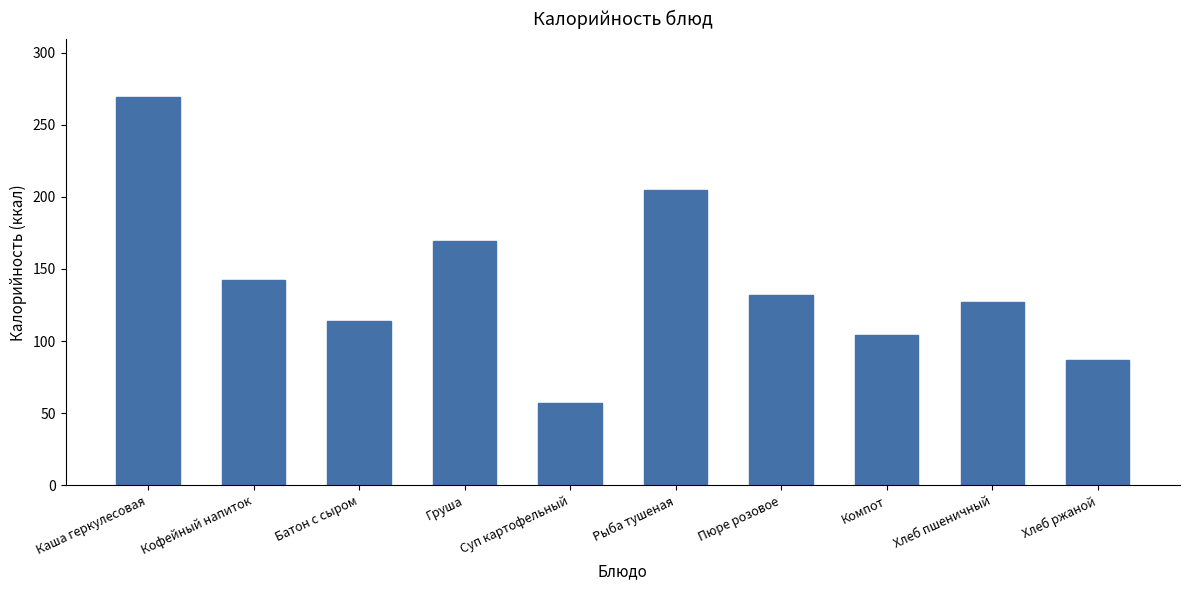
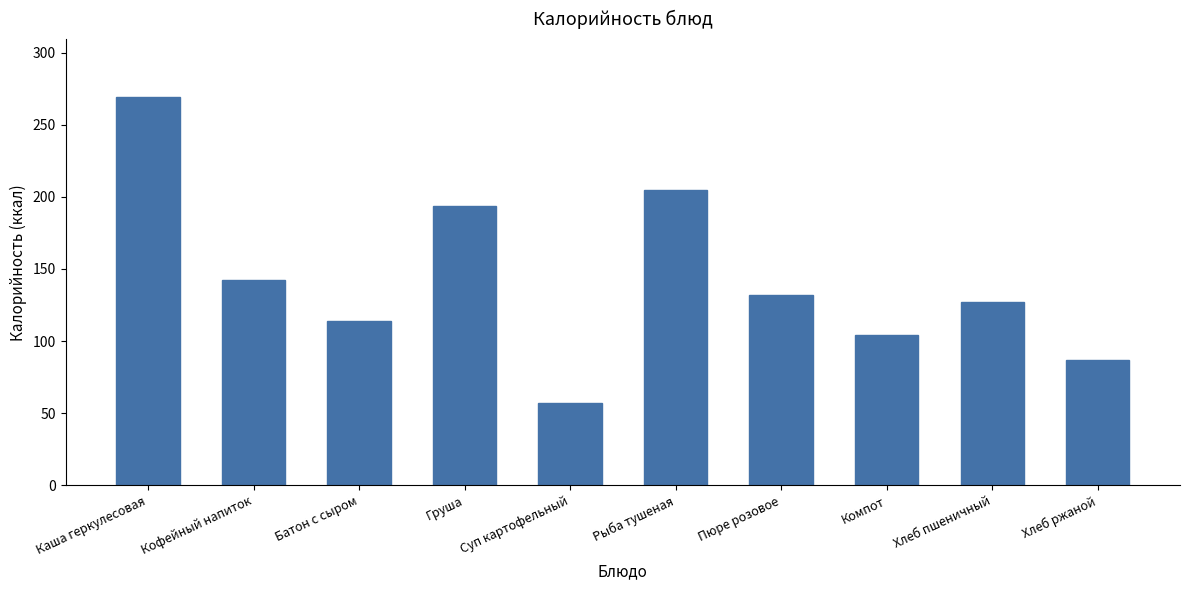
  {
    "Каша геркулесовая": 269,
    "Кофейный напиток": 142,
    "Батон с сыром": 114,
-   "Груша": 169,
+   "Груша": 193,
    "Суп картофельный": 57,
    "Рыба тушеная": 205,
    "Пюре розовое": 132,
    "Компот": 104,
    "Хлеб пшеничный": 127,
    "Хлеб ржаной": 87
  }
